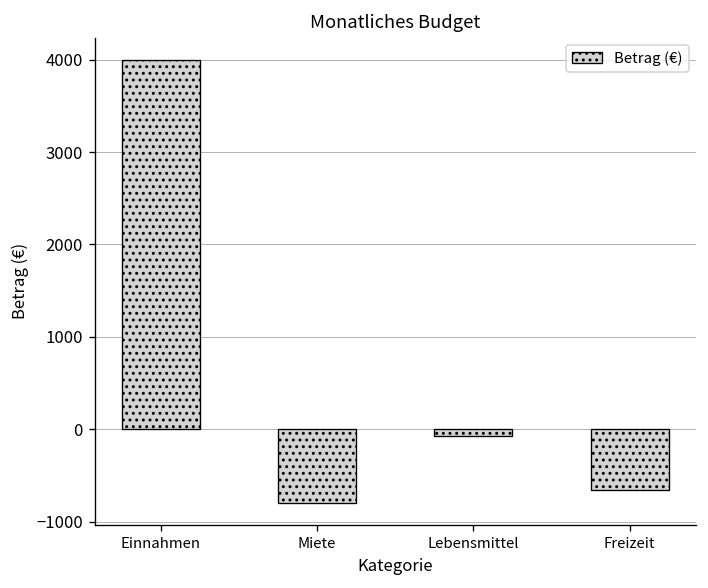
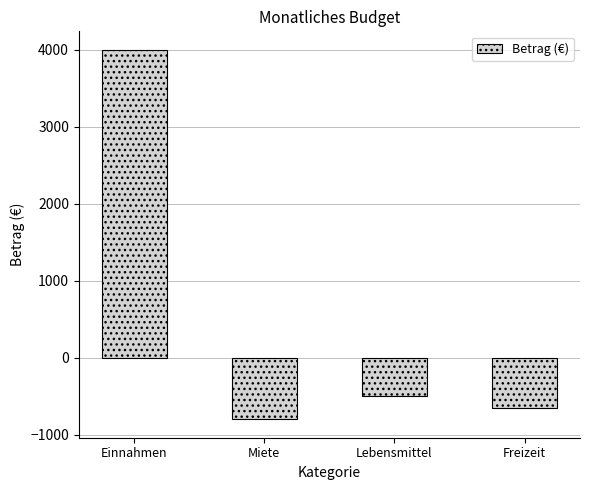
  {
    "Einnahmen": 4000,
    "Miete": -800,
-   "Lebensmittel": -100,
+   "Lebensmittel": -500,
    "Freizeit": -700
  }
